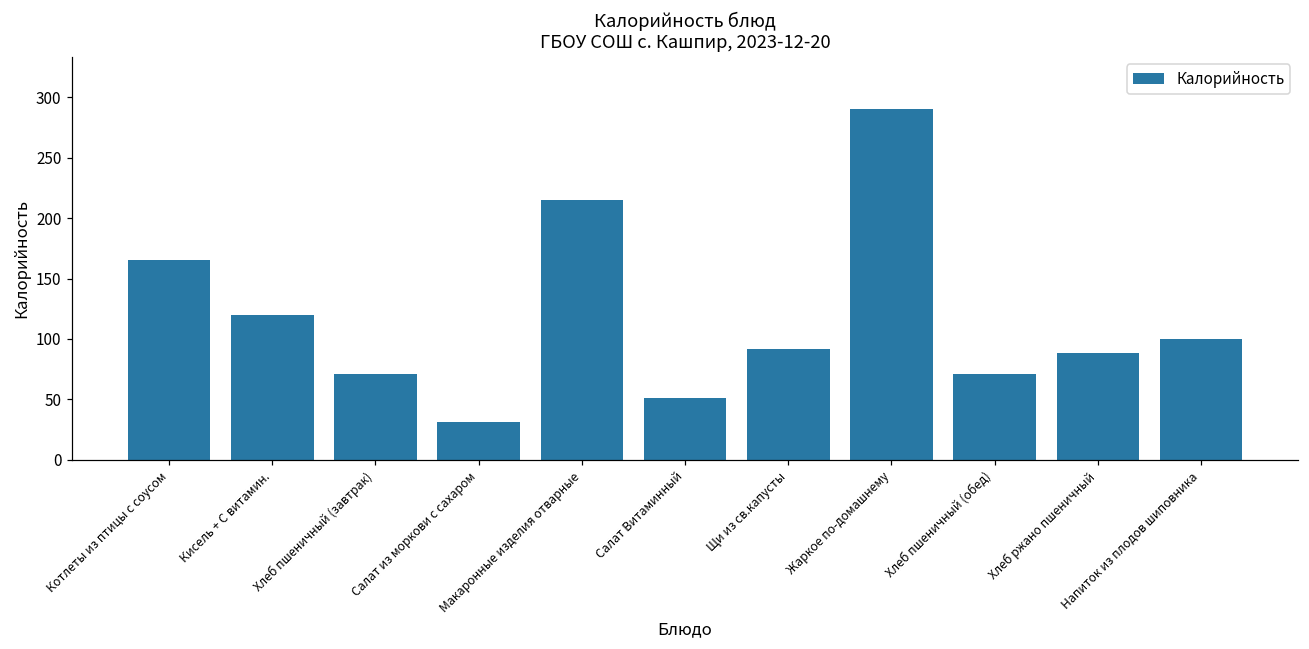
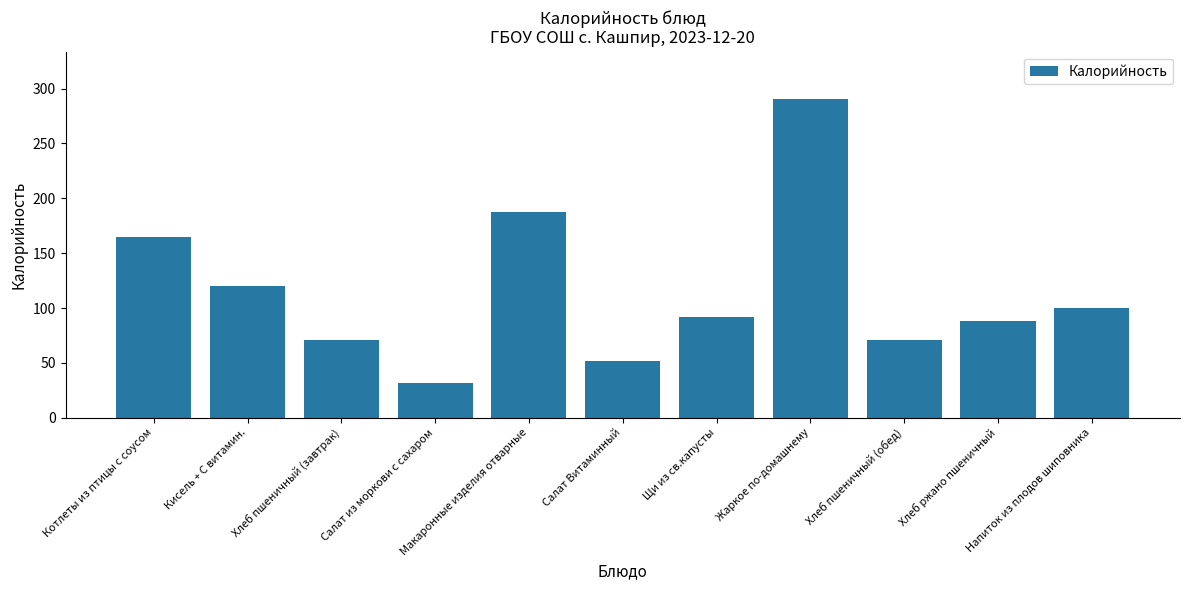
  {
    "Котлеты из птицы с соусом": 165,
    "Кисель + С витамин.": 120,
    "Хлеб пшеничный (завтрак)": 71,
    "Салат из моркови с сахаром": 31,
-   "Макаронные изделия отварные": 215,
+   "Макаронные изделия отварные": 188,
    "Салат Витаминный": 51,
    "Щи из св.капусты": 92,
    "Жаркое по-домашнему": 290,
    "Хлеб пшеничный (обед)": 71,
    "Хлеб ржано пшеничный": 89,
    "Напиток из плодов шиповника": 100
  }
